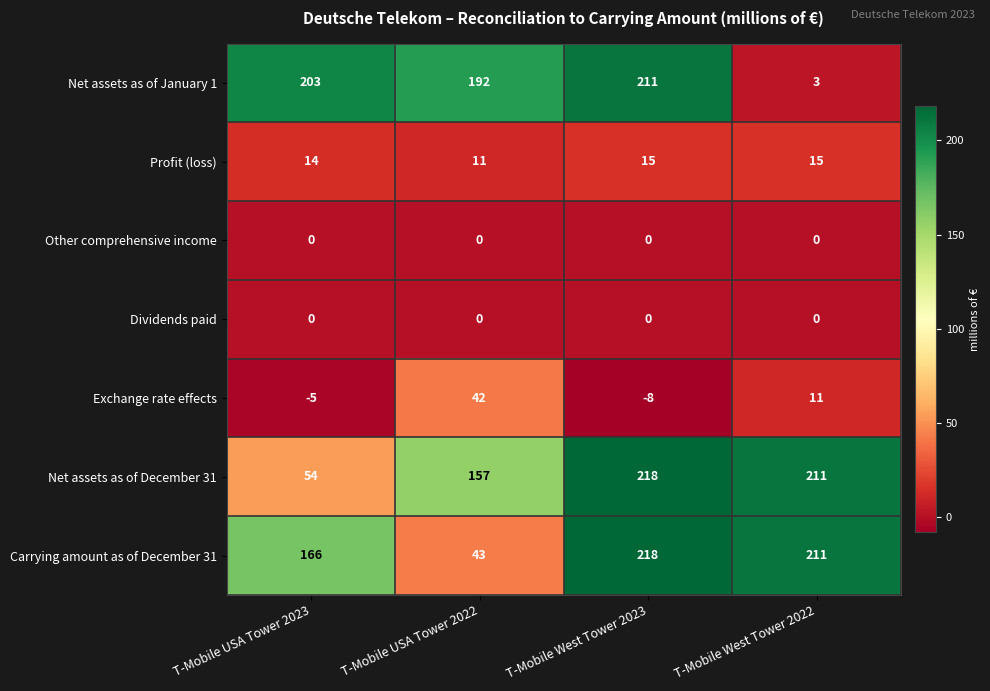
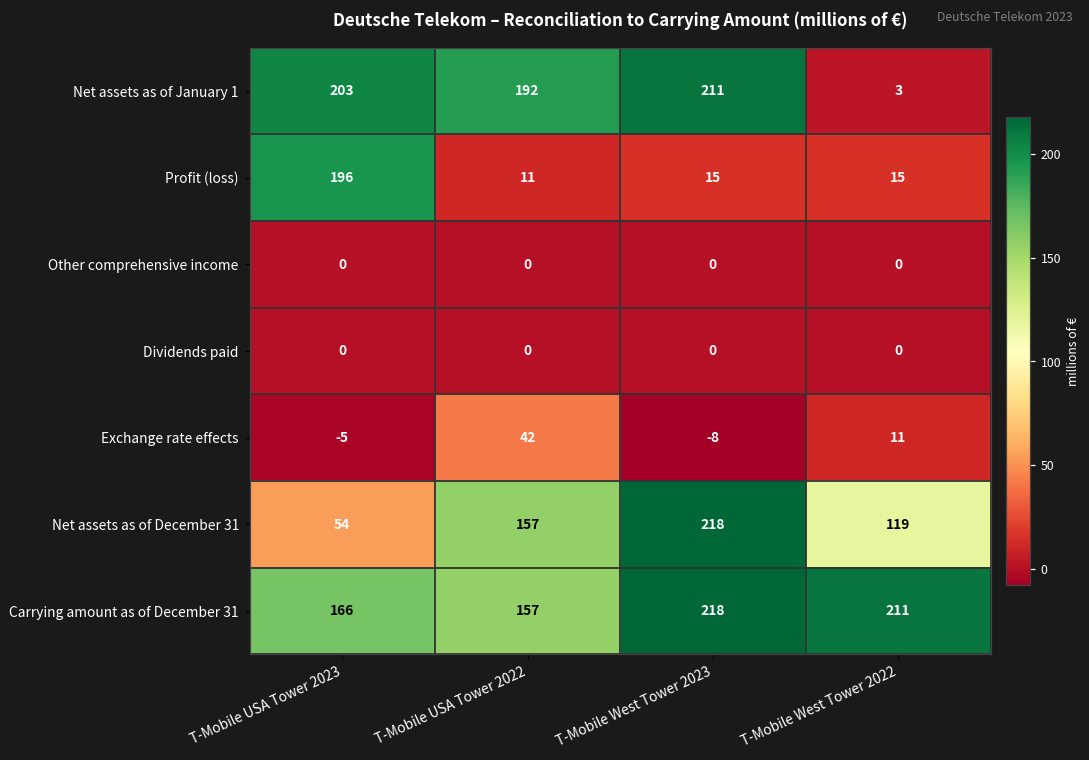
  {
    "Net assets as of January 1": {
      "T-Mobile USA Tower 2023": 203,
      "T-Mobile USA Tower 2022": 192,
      "T-Mobile West Tower 2023": 211,
      "T-Mobile West Tower 2022": 3
    },
    "Profit (loss)": {
-     "T-Mobile USA Tower 2023": 14,
+     "T-Mobile USA Tower 2023": 196,
      "T-Mobile USA Tower 2022": 11,
      "T-Mobile West Tower 2023": 15,
      "T-Mobile West Tower 2022": 15
    },
    "Other comprehensive income": {
      "T-Mobile USA Tower 2023": 0,
      "T-Mobile USA Tower 2022": 0,
      "T-Mobile West Tower 2023": 0,
      "T-Mobile West Tower 2022": 0
    },
    "Dividends paid": {
      "T-Mobile USA Tower 2023": 0,
      "T-Mobile USA Tower 2022": 0,
      "T-Mobile West Tower 2023": 0,
      "T-Mobile West Tower 2022": 0
    },
    "Exchange rate effects": {
      "T-Mobile USA Tower 2023": -5,
      "T-Mobile USA Tower 2022": 42,
      "T-Mobile West Tower 2023": -8,
      "T-Mobile West Tower 2022": 11
    },
    "Net assets as of December 31": {
      "T-Mobile USA Tower 2023": 54,
      "T-Mobile USA Tower 2022": 157,
      "T-Mobile West Tower 2023": 218,
-     "T-Mobile West Tower 2022": 211
+     "T-Mobile West Tower 2022": 119
    },
    "Carrying amount as of December 31": {
      "T-Mobile USA Tower 2023": 166,
-     "T-Mobile USA Tower 2022": 43,
+     "T-Mobile USA Tower 2022": 157,
      "T-Mobile West Tower 2023": 218,
      "T-Mobile West Tower 2022": 211
    }
  }
